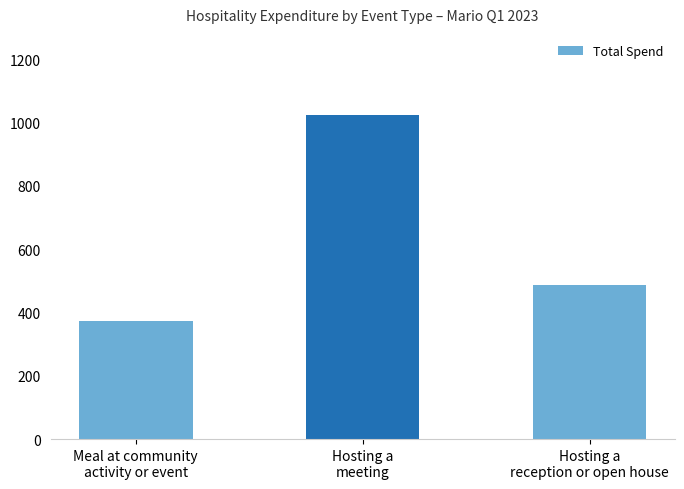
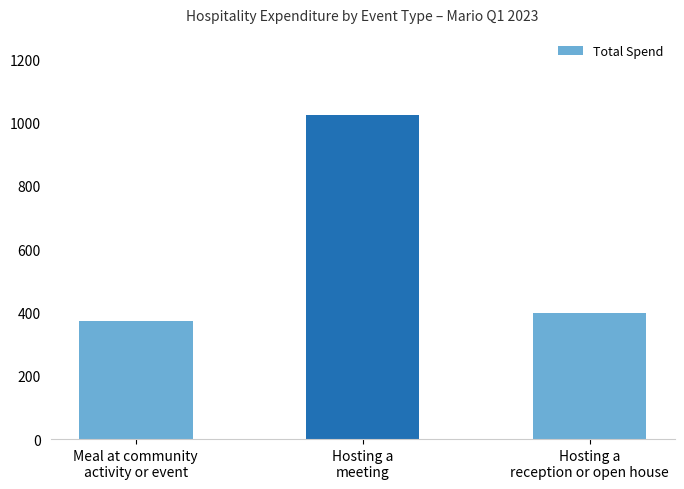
  {
    "Meal at community activity or event": 370,
    "Hosting a meeting": 1020,
-   "Hosting a reception or open house": 490
+   "Hosting a reception or open house": 400
  }
